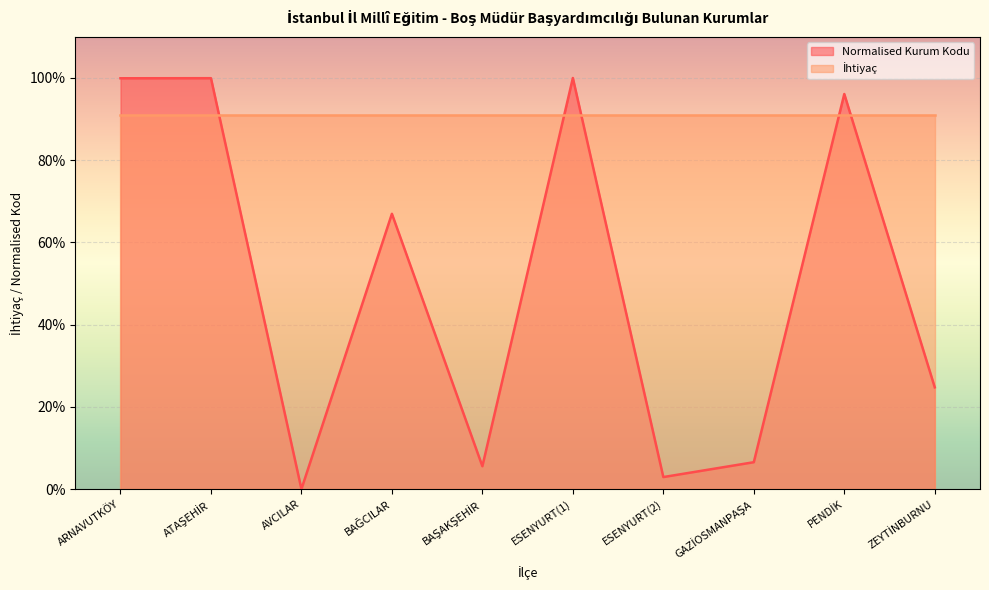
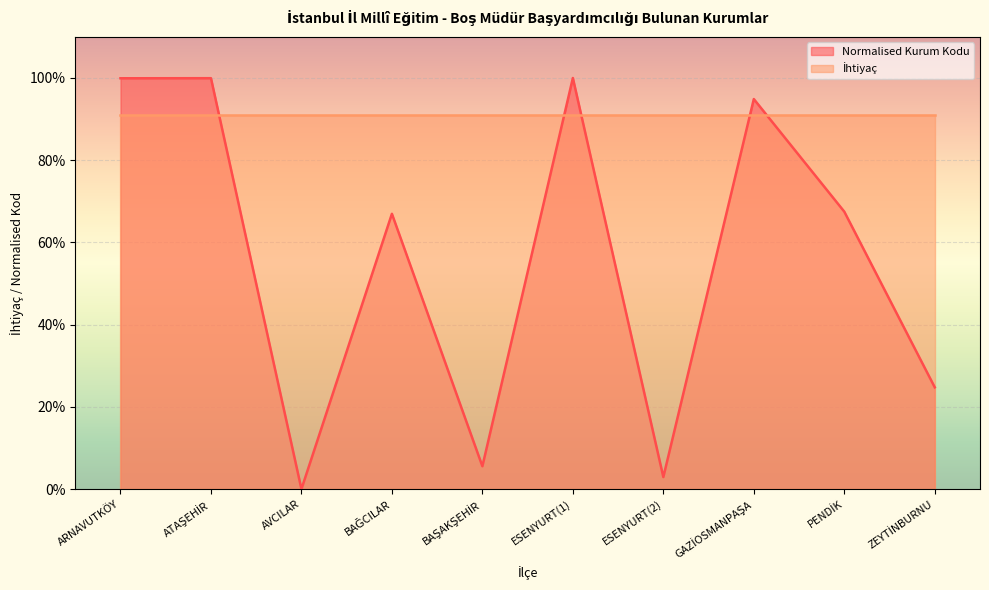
  {
    "Normalised Kurum Kodu": {
      "ARNAVUTKÖY": "100%",
      "ATAŞEHİR": "100%",
      "AVCILAR": "0%",
      "BAĞCILAR": "67%",
      "BAŞAKŞEHİR": "6%",
      "ESENYURT(1)": "100%",
      "ESENYURT(2)": "3%",
-     "GAZİOSMANPAŞA": "7%",
-     "PENDİK": "96%",
+     "GAZİOSMANPAŞA": "95%",
+     "PENDİK": "67%",
      "ZEYTİNBURNU": "25%"
    },
    "İhtiyaç": {
      "ARNAVUTKÖY": "91%",
      "ATAŞEHİR": "91%",
      "AVCILAR": "91%",
      "BAĞCILAR": "91%",
      "BAŞAKŞEHİR": "91%",
      "ESENYURT(1)": "91%",
      "ESENYURT(2)": "91%",
      "GAZİOSMANPAŞA": "91%",
      "PENDİK": "91%",
      "ZEYTİNBURNU": "91%"
    }
  }
